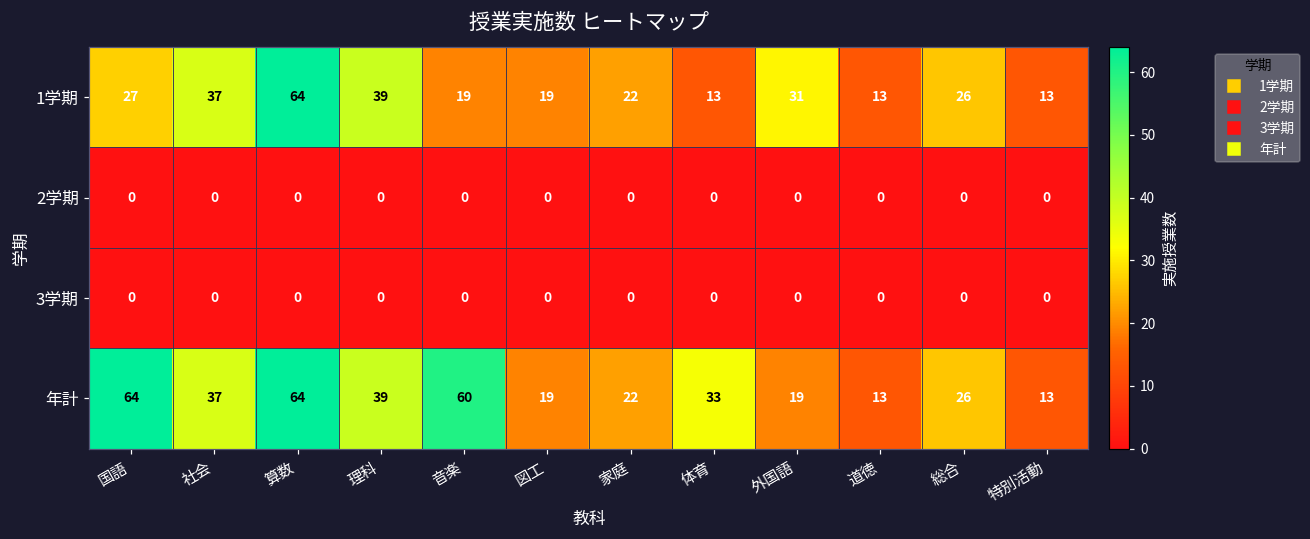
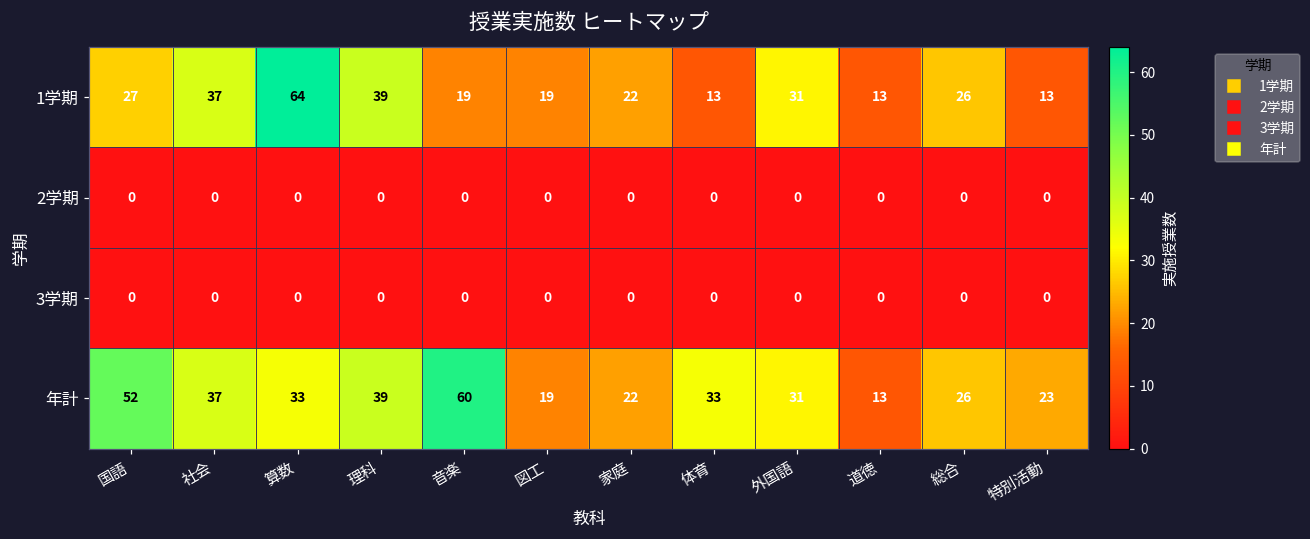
  {
    "1学期": {
      "国語": 27,
      "社会": 37,
      "算数": 64,
      "理科": 39,
      "音楽": 19,
      "図工": 19,
      "家庭": 22,
      "体育": 13,
      "外国語": 31,
      "道徳": 13,
      "総合": 26,
      "特別活動": 13
    },
    "2学期": {
      "国語": 0,
      "社会": 0,
      "算数": 0,
      "理科": 0,
      "音楽": 0,
      "図工": 0,
      "家庭": 0,
      "体育": 0,
      "外国語": 0,
      "道徳": 0,
      "総合": 0,
      "特別活動": 0
    },
    "3学期": {
      "国語": 0,
      "社会": 0,
      "算数": 0,
      "理科": 0,
      "音楽": 0,
      "図工": 0,
      "家庭": 0,
      "体育": 0,
      "外国語": 0,
      "道徳": 0,
      "総合": 0,
      "特別活動": 0
    },
    "年計": {
-     "国語": 64,
+     "国語": 52,
      "社会": 37,
-     "算数": 64,
+     "算数": 33,
      "理科": 39,
      "音楽": 60,
      "図工": 19,
      "家庭": 22,
      "体育": 33,
-     "外国語": 19,
+     "外国語": 31,
      "道徳": 13,
      "総合": 26,
-     "特別活動": 13
+     "特別活動": 23
    }
  }
